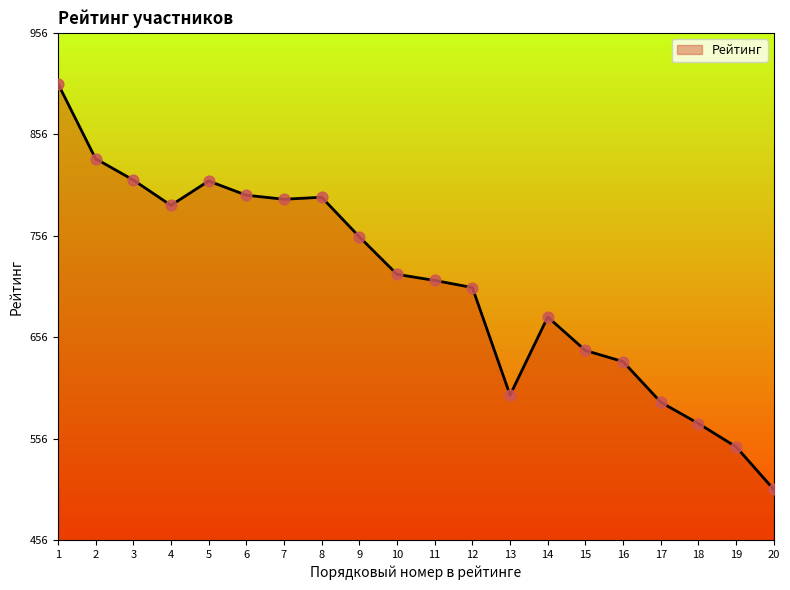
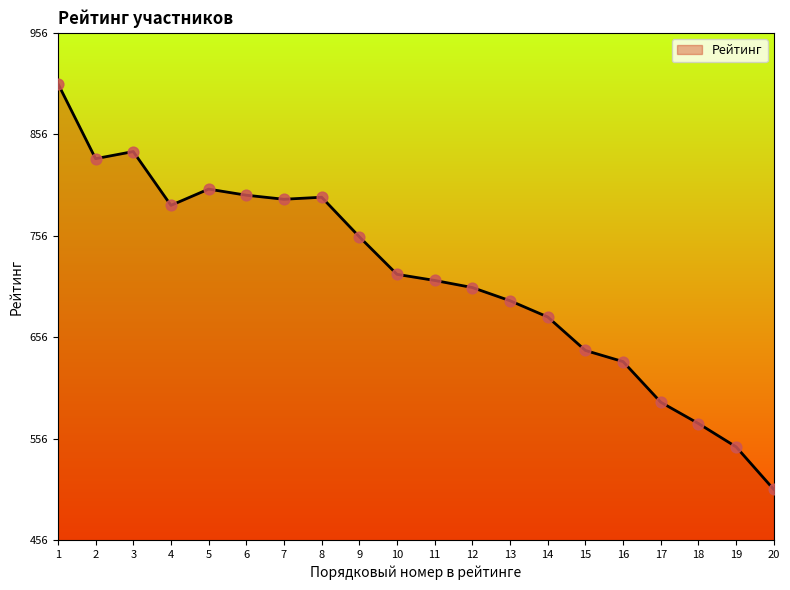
  {
    "1": 906,
    "2": 832,
-   "3": 811,
+   "3": 839,
    "4": 786,
-   "5": 810,
+   "5": 802,
    "6": 796,
    "7": 792,
    "8": 794,
    "9": 755,
    "10": 718,
    "11": 712,
    "12": 705,
-   "13": 599,
+   "13": 692,
    "14": 676,
    "15": 643,
    "16": 632,
    "17": 592,
    "18": 571,
    "19": 548,
    "20": 506
  }
